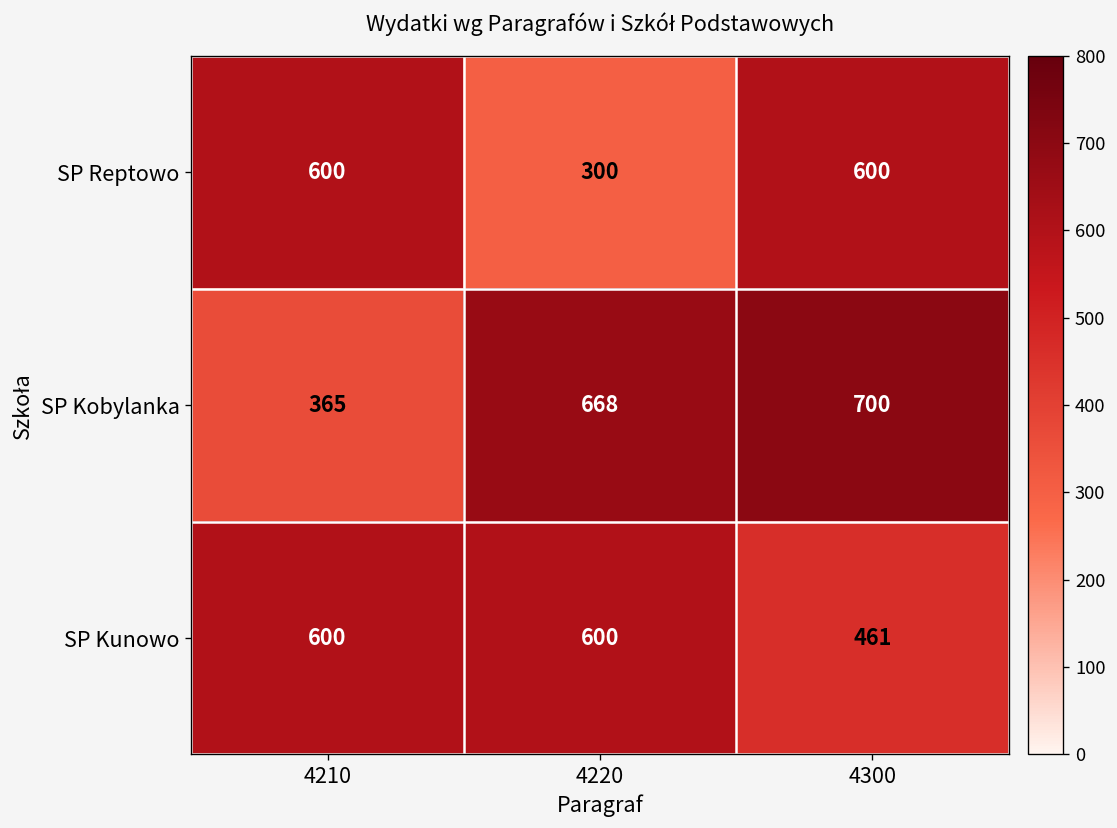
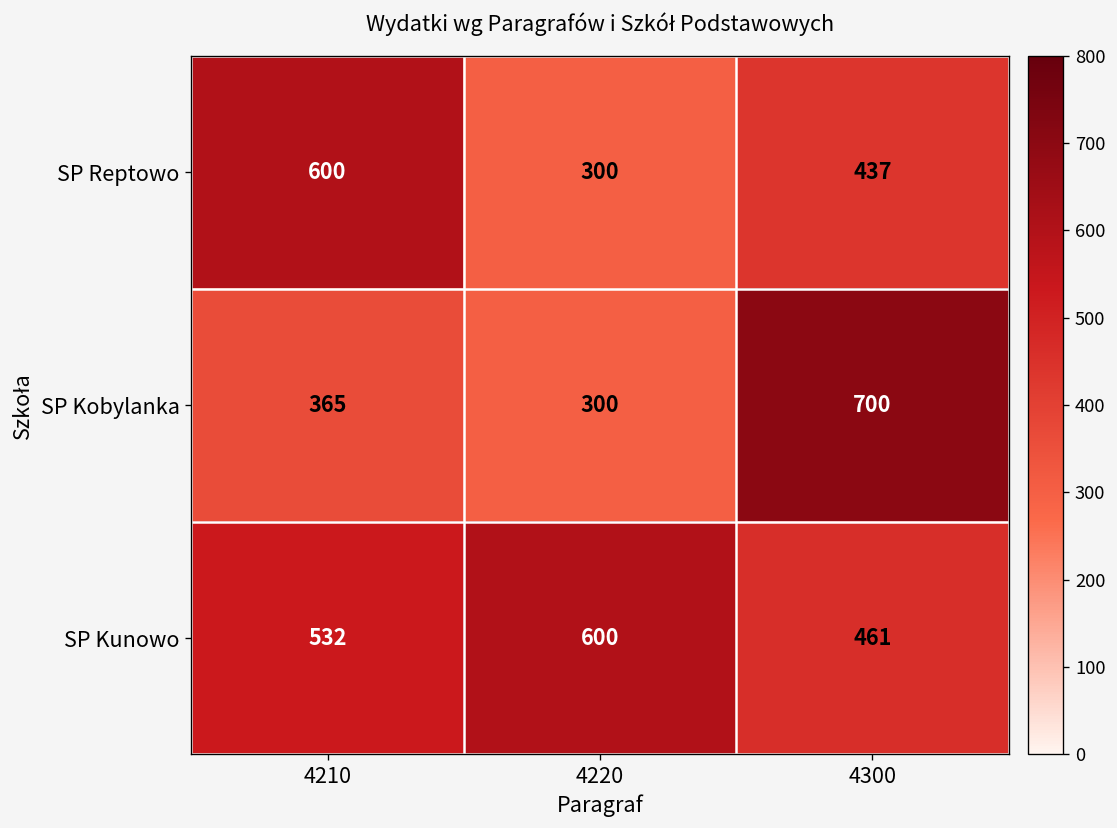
  {
    "SP Reptowo": {
      "4210": 600,
      "4220": 300,
-     "4300": 600
+     "4300": 437
    },
    "SP Kobylanka": {
      "4210": 365,
-     "4220": 668,
+     "4220": 300,
      "4300": 700
    },
    "SP Kunowo": {
-     "4210": 600,
+     "4210": 532,
      "4220": 600,
      "4300": 461
    }
  }
